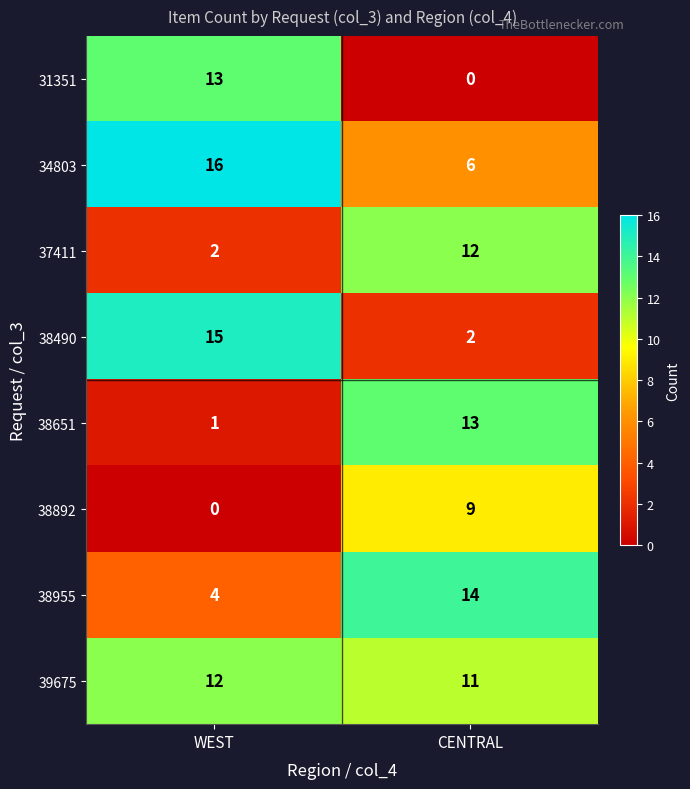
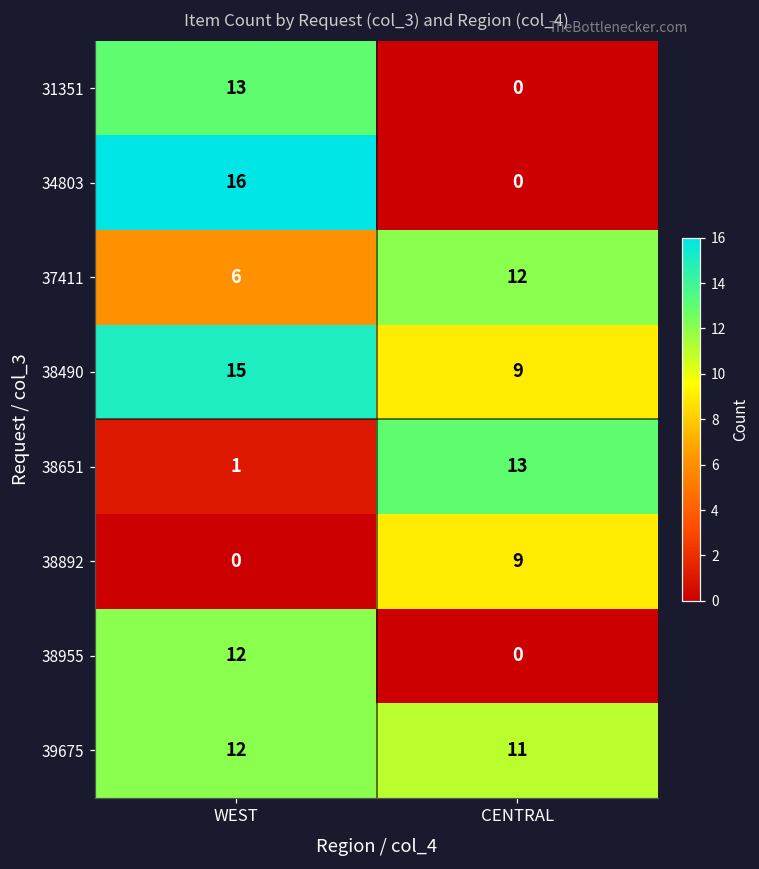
  {
    "31351": {
      "WEST": 13,
      "CENTRAL": 0
    },
    "34803": {
      "WEST": 16,
-     "CENTRAL": 6
+     "CENTRAL": 0
    },
    "37411": {
-     "WEST": 2,
+     "WEST": 6,
      "CENTRAL": 12
    },
    "38490": {
      "WEST": 15,
-     "CENTRAL": 2
+     "CENTRAL": 9
    },
    "38651": {
      "WEST": 1,
      "CENTRAL": 13
    },
    "38892": {
      "WEST": 0,
      "CENTRAL": 9
    },
    "38955": {
-     "WEST": 4,
-     "CENTRAL": 14
+     "WEST": 12,
+     "CENTRAL": 0
    },
    "39675": {
      "WEST": 12,
      "CENTRAL": 11
    }
  }
